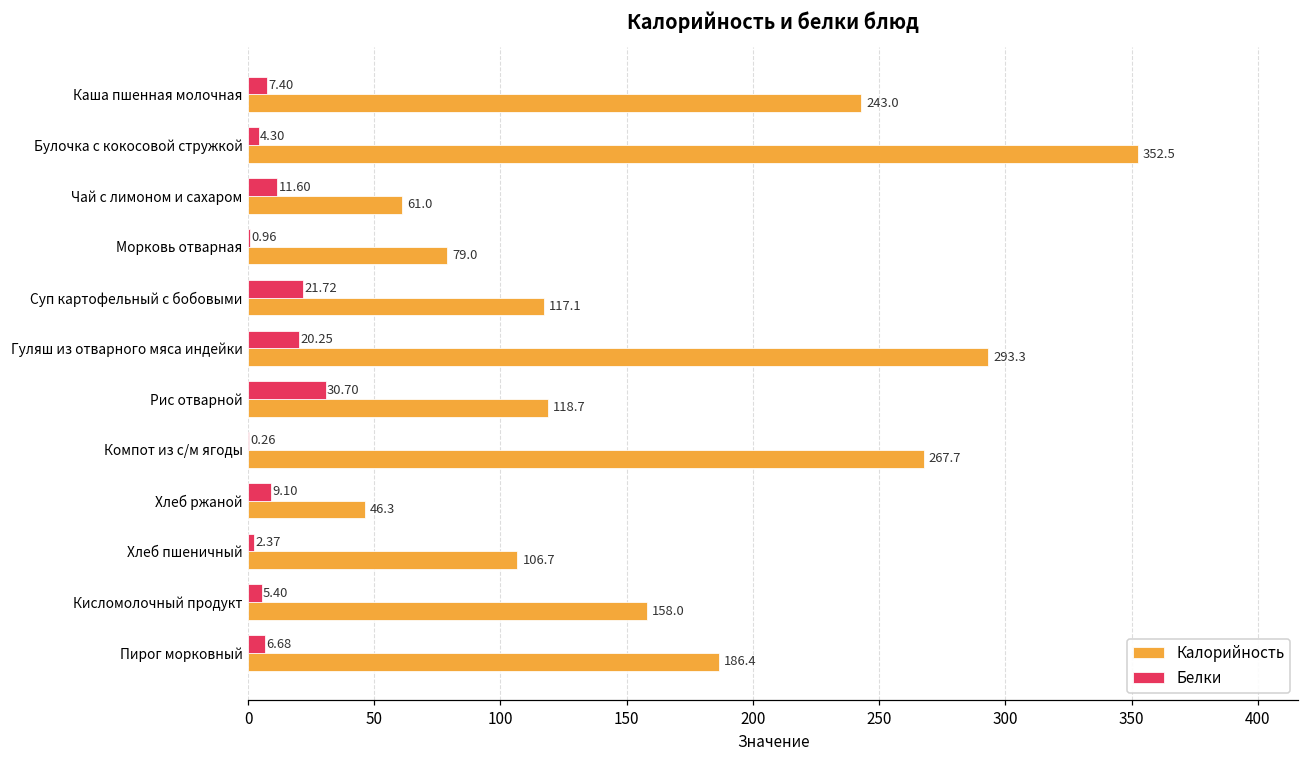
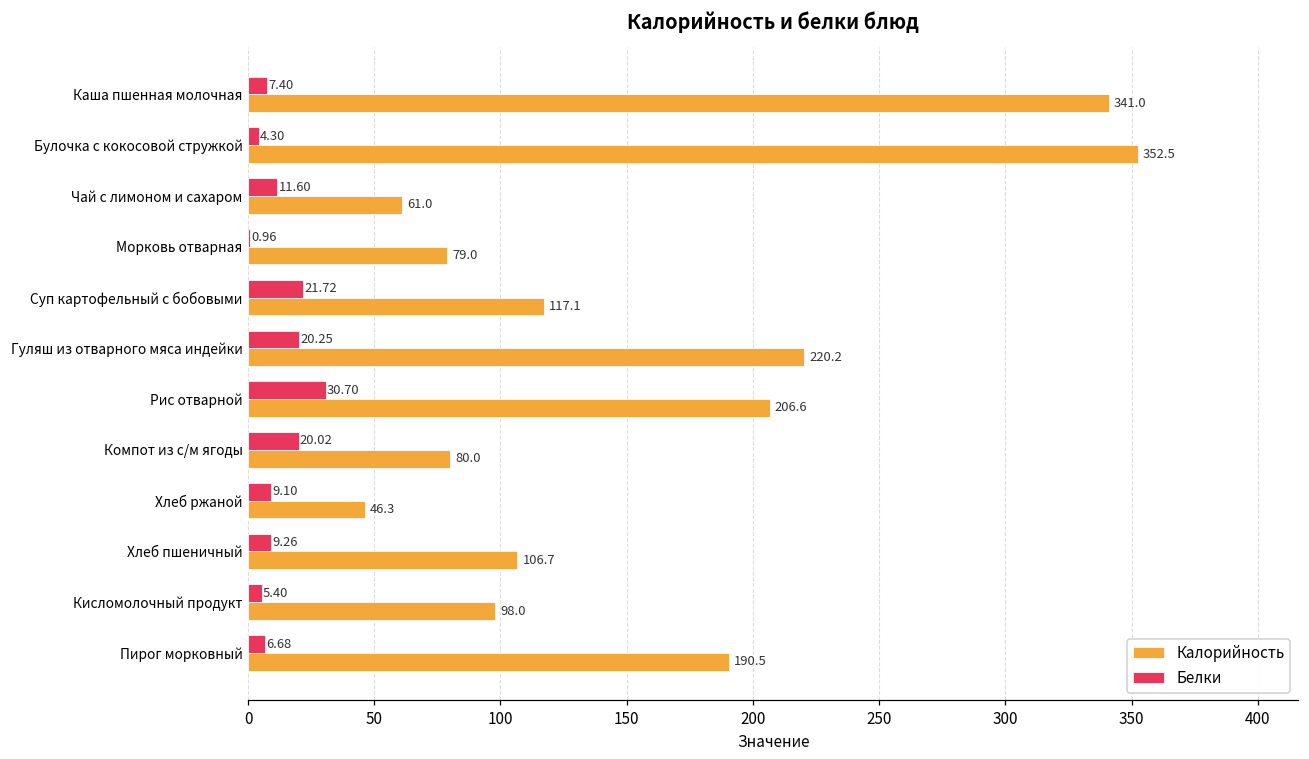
  {
    "Калорийность": {
-     "Каша пшенная молочная": 243.0,
+     "Каша пшенная молочная": 341.0,
      "Булочка с кокосовой стружкой": 352.5,
      "Чай с лимоном и сахаром": 61.0,
      "Морковь отварная": 79.0,
      "Суп картофельный с бобовыми": 117.1,
-     "Гуляш из отварного мяса индейки": 293.3,
-     "Рис отварной": 118.7,
-     "Компот из с/м ягоды": 267.7,
+     "Гуляш из отварного мяса индейки": 220.2,
+     "Рис отварной": 206.6,
+     "Компот из с/м ягоды": 80.0,
      "Хлеб ржаной": 46.3,
      "Хлеб пшеничный": 106.7,
-     "Кисломолочный продукт": 158.0,
-     "Пирог морковный": 186.4
+     "Кисломолочный продукт": 98.0,
+     "Пирог морковный": 190.5
    },
    "Белки": {
      "Каша пшенная молочная": 7.40,
      "Булочка с кокосовой стружкой": 4.30,
      "Чай с лимоном и сахаром": 11.60,
      "Морковь отварная": 0.96,
      "Суп картофельный с бобовыми": 21.72,
      "Гуляш из отварного мяса индейки": 20.25,
      "Рис отварной": 30.70,
-     "Компот из с/м ягоды": 0.26,
+     "Компот из с/м ягоды": 20.02,
      "Хлеб ржаной": 9.10,
-     "Хлеб пшеничный": 2.37,
+     "Хлеб пшеничный": 9.26,
      "Кисломолочный продукт": 5.40,
      "Пирог морковный": 6.68
    }
  }
